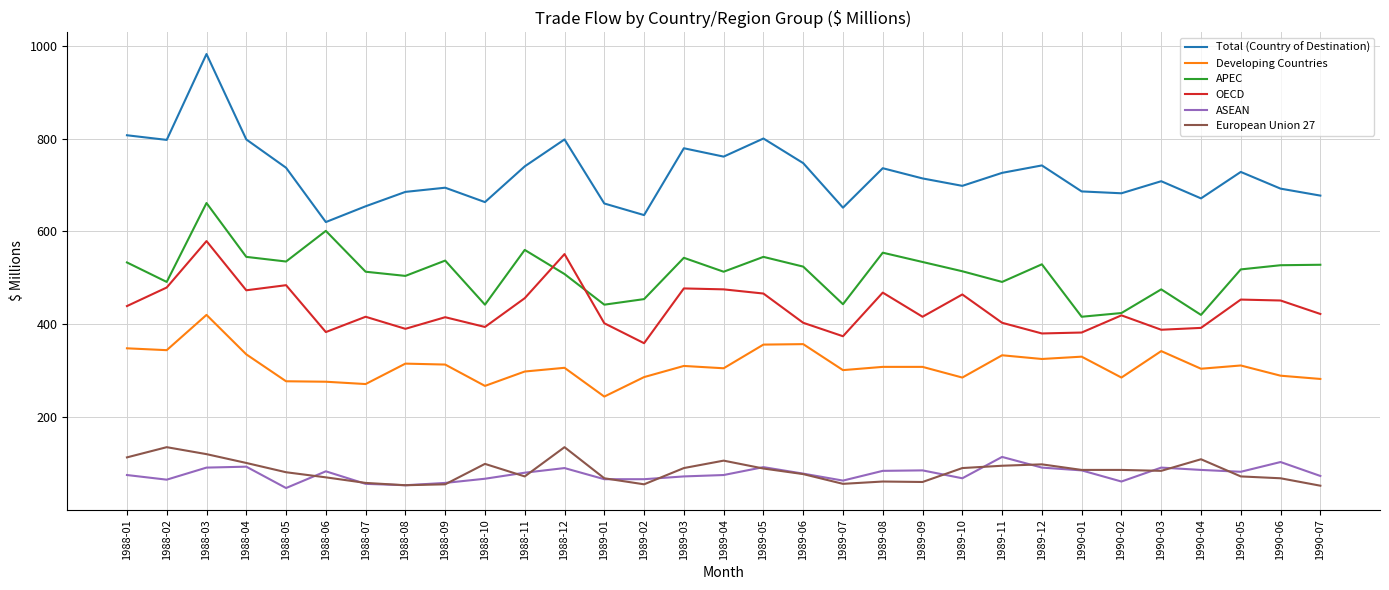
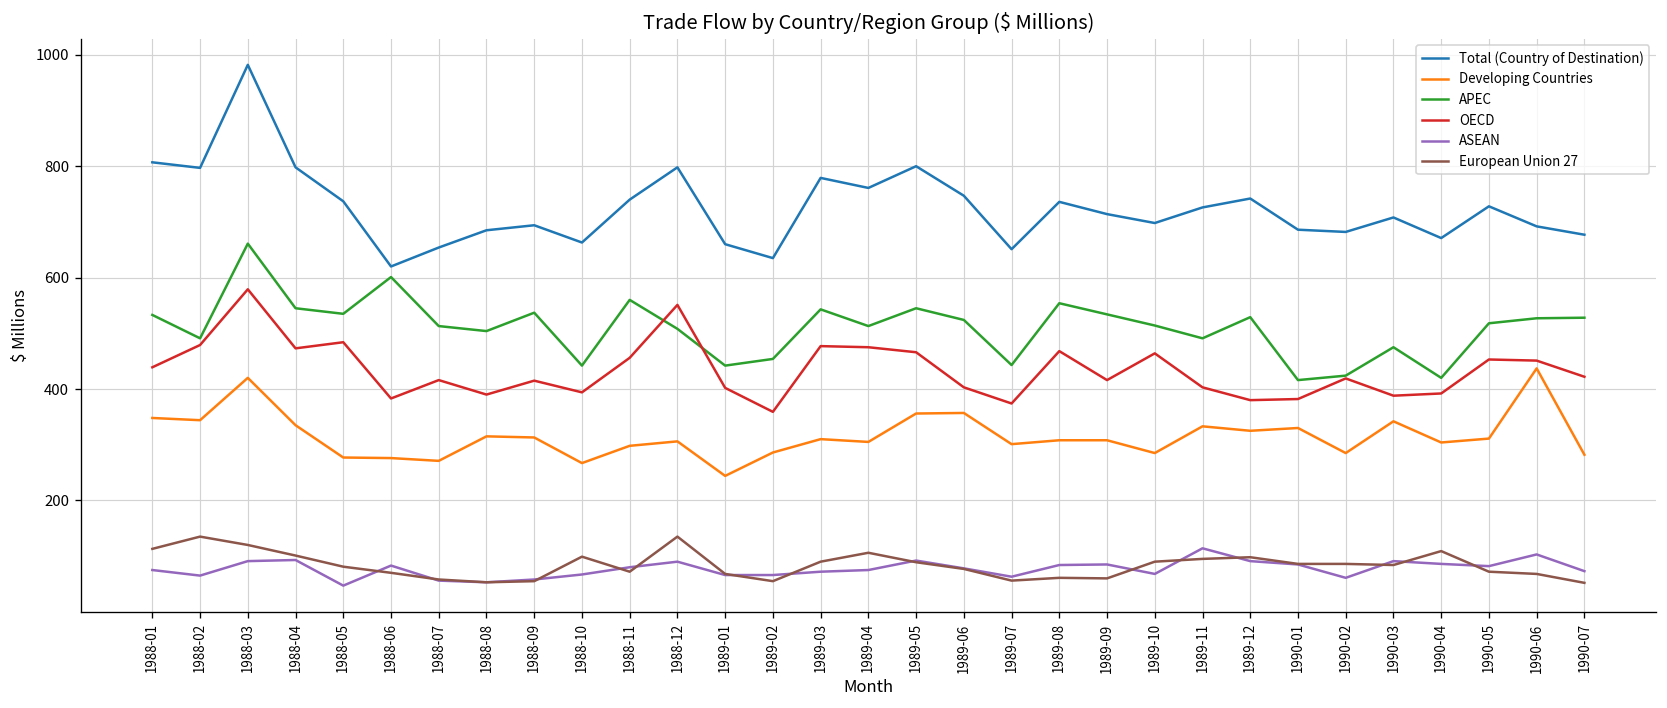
  {
    "Total (Country of Destination)": {
      "1988-01": 810,
      "1988-02": 800,
      "1988-03": 980,
      "1988-04": 800,
      "1988-05": 740,
      "1988-06": 620,
      "1988-07": 650,
      "1988-08": 690,
      "1988-09": 690,
      "1988-10": 660,
      "1988-11": 740,
      "1988-12": 800,
      "1989-01": 660,
      "1989-02": 640,
      "1989-03": 780,
      "1989-04": 760,
      "1989-05": 800,
      "1989-06": 750,
      "1989-07": 650,
      "1989-08": 740,
      "1989-09": 710,
      "1989-10": 700,
      "1989-11": 730,
      "1989-12": 740,
      "1990-01": 690,
      "1990-02": 680,
      "1990-03": 710,
      "1990-04": 670,
      "1990-05": 730,
      "1990-06": 690,
      "1990-07": 680
    },
    "Developing Countries": {
      "1988-01": 350,
      "1988-02": 340,
      "1988-03": 420,
      "1988-04": 340,
      "1988-05": 280,
      "1988-06": 280,
      "1988-07": 270,
      "1988-08": 320,
      "1988-09": 310,
      "1988-10": 270,
      "1988-11": 300,
      "1988-12": 310,
      "1989-01": 240,
      "1989-02": 290,
      "1989-03": 310,
      "1989-04": 310,
      "1989-05": 360,
      "1989-06": 360,
      "1989-07": 300,
      "1989-08": 310,
      "1989-09": 310,
      "1989-10": 290,
      "1989-11": 330,
      "1989-12": 330,
      "1990-01": 330,
      "1990-02": 290,
      "1990-03": 340,
      "1990-04": 300,
      "1990-05": 310,
-     "1990-06": 290,
+     "1990-06": 440,
      "1990-07": 280
    },
    "APEC": {
      "1988-01": 530,
      "1988-02": 490,
      "1988-03": 660,
      "1988-04": 550,
      "1988-05": 540,
      "1988-06": 600,
      "1988-07": 510,
      "1988-08": 500,
      "1988-09": 540,
      "1988-10": 440,
      "1988-11": 560,
      "1988-12": 510,
      "1989-01": 440,
      "1989-02": 450,
      "1989-03": 540,
      "1989-04": 510,
      "1989-05": 550,
      "1989-06": 520,
      "1989-07": 440,
      "1989-08": 550,
      "1989-09": 530,
      "1989-10": 510,
      "1989-11": 490,
      "1989-12": 530,
      "1990-01": 420,
      "1990-03": 480,
      "1990-04": 420,
      "1990-05": 520,
      "1990-06": 530,
      "1990-07": 530
    },
    "OECD": {
      "1988-01": 440,
      "1988-02": 480,
      "1988-03": 580,
      "1988-04": 470,
      "1988-05": 480,
      "1988-06": 380,
      "1988-07": 420,
      "1988-08": 390,
      "1988-09": 420,
      "1988-10": 390,
      "1988-11": 460,
      "1988-12": 550,
      "1989-01": 400,
      "1989-02": 360,
      "1989-03": 480,
      "1989-04": 480,
      "1989-05": 470,
      "1989-06": 400,
      "1989-07": 370,
      "1989-08": 470,
      "1989-09": 420,
      "1989-10": 460,
      "1989-11": 400,
      "1989-12": 380,
      "1990-01": 380,
      "1990-03": 390,
      "1990-04": 390,
      "1990-05": 450,
      "1990-06": 450,
      "1990-07": 420
    },
    "ASEAN": {
      "1988-01": 80,
      "1988-02": 70,
      "1988-03": 90,
      "1988-04": 90,
      "1988-05": 50,
      "1988-06": 80,
      "1988-10": 70,
      "1988-11": 80,
      "1988-12": 90,
      "1989-02": 70,
      "1989-03": 70,
      "1989-04": 80,
      "1989-07": 60,
      "1989-08": 80,
      "1989-09": 90,
      "1989-10": 70,
      "1989-11": 110,
      "1989-12": 90,
      "1990-02": 60,
      "1990-03": 90,
      "1990-04": 90,
      "1990-05": 80,
      "1990-06": 100,
      "1990-07": 70
    },
    "European Union 27": {
      "1988-01": 110,
      "1988-02": 140,
      "1988-03": 120,
      "1988-04": 100,
      "1988-05": 80,
      "1988-06": 70,
      "1988-10": 100,
      "1988-11": 70,
      "1988-12": 140,
      "1989-02": 60,
      "1989-03": 90,
      "1989-04": 110,
      "1989-07": 60,
      "1989-08": 60,
      "1989-09": 60,
      "1989-10": 90,
      "1989-11": 100,
      "1989-12": 100,
      "1990-02": 90,
      "1990-03": 80,
      "1990-04": 110,
      "1990-05": 70,
      "1990-06": 70,
      "1990-07": 50
    }
  }
